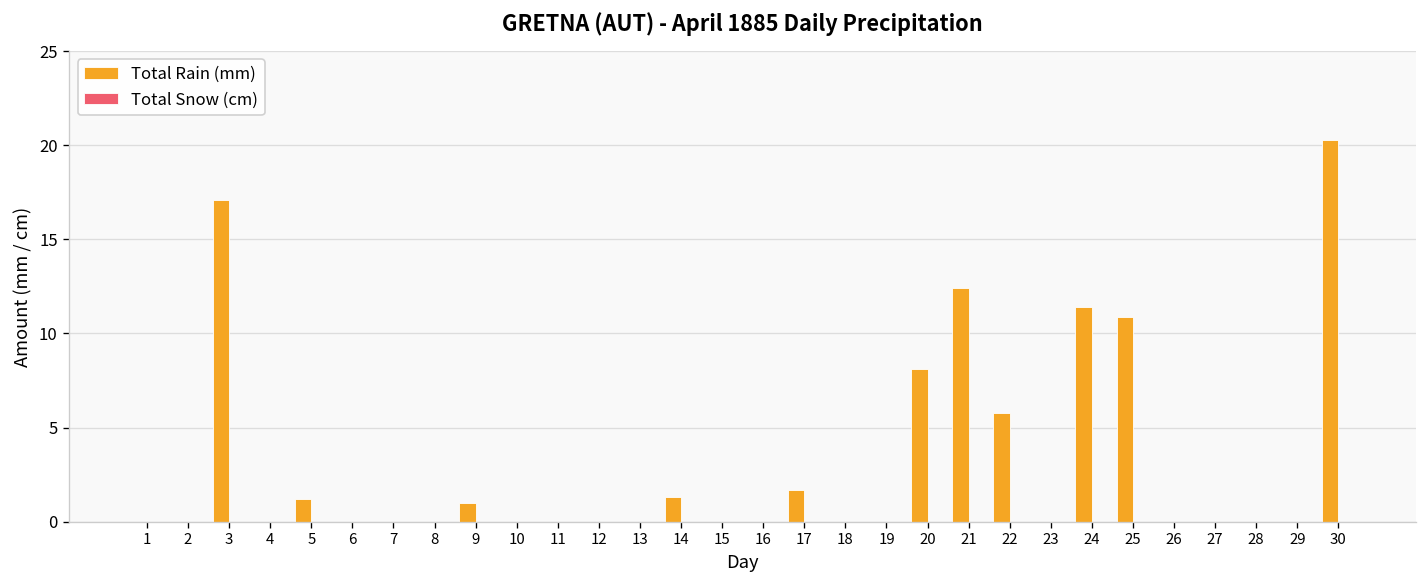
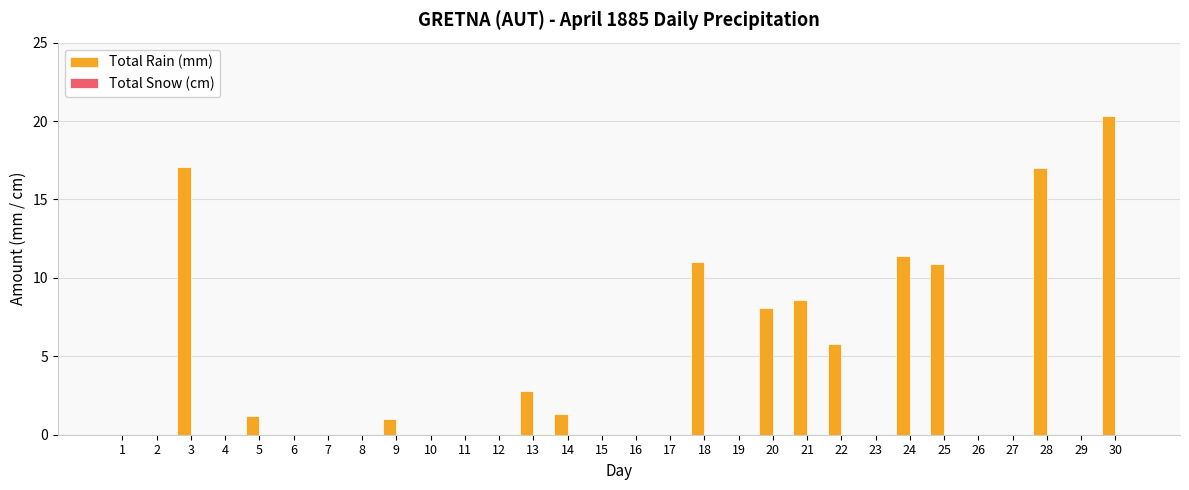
  {
    "Total Rain (mm)": {
      "1": 0.0,
      "2": 0.0,
      "3": 17.1,
      "4": 0.0,
      "5": 1.2,
      "6": 0.0,
      "7": 0.0,
      "8": 0.0,
      "9": 1.0,
      "10": 0.0,
      "11": 0.0,
      "12": 0.0,
-     "13": 0.0,
+     "13": 2.8,
      "14": 1.3,
      "15": 0.0,
      "16": 0.0,
-     "17": 1.7,
-     "18": 0,
+     "17": 0.0,
+     "18": 11,
      "19": 0.0,
      "20": 8.1,
-     "21": 12.4,
+     "21": 8.6,
      "22": 5.8,
      "23": 0.0,
      "24": 11.4,
      "25": 10.9,
      "26": 0.0,
      "27": 0.0,
-     "28": 0,
+     "28": 17,
      "29": 0.0,
      "30": 20.3
    },
    "Total Snow (cm)": {
      "1": 0.0,
      "2": 0.0,
      "3": 0.0,
      "4": 0.0,
      "5": 0.0,
      "6": 0.0,
      "7": 0.0,
      "8": 0.0,
      "9": 0.0,
      "10": 0.0,
      "11": 0.0,
      "12": 0.0,
      "13": 0.0,
      "14": 0.0,
      "15": 0.0,
      "16": 0.0,
      "17": 0.0,
      "18": 0.0,
      "19": 0.0,
      "20": 0.0,
      "21": 0.0,
      "22": 0.0,
      "23": 0.0,
      "24": 0.0,
      "25": 0.0,
      "26": 0.0,
      "27": 0.0,
      "28": 0.0,
      "29": 0.0,
      "30": 0.0
    }
  }
